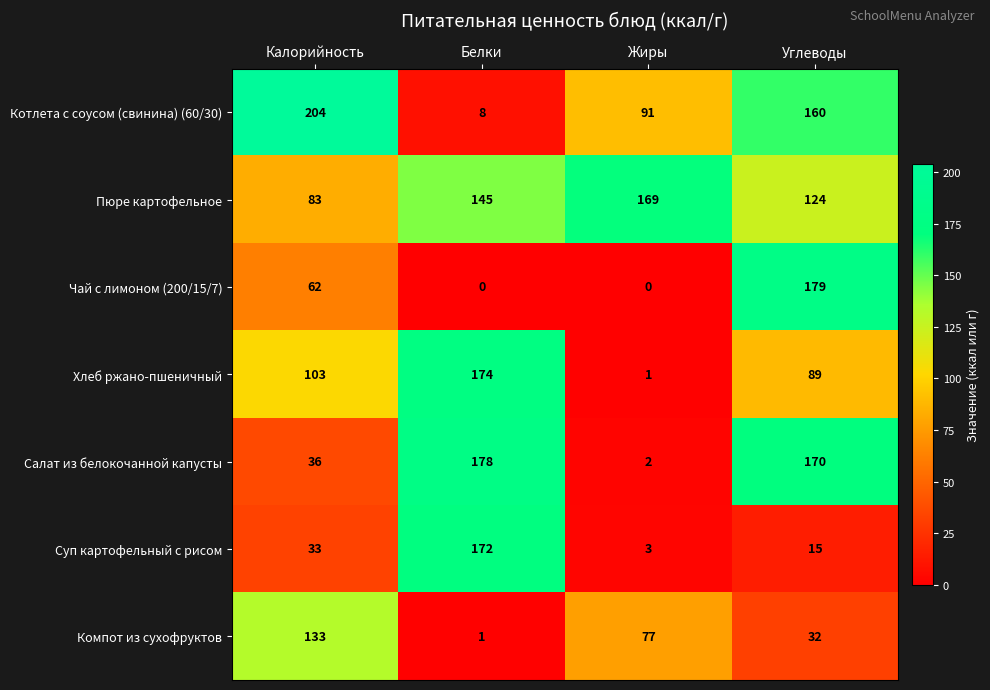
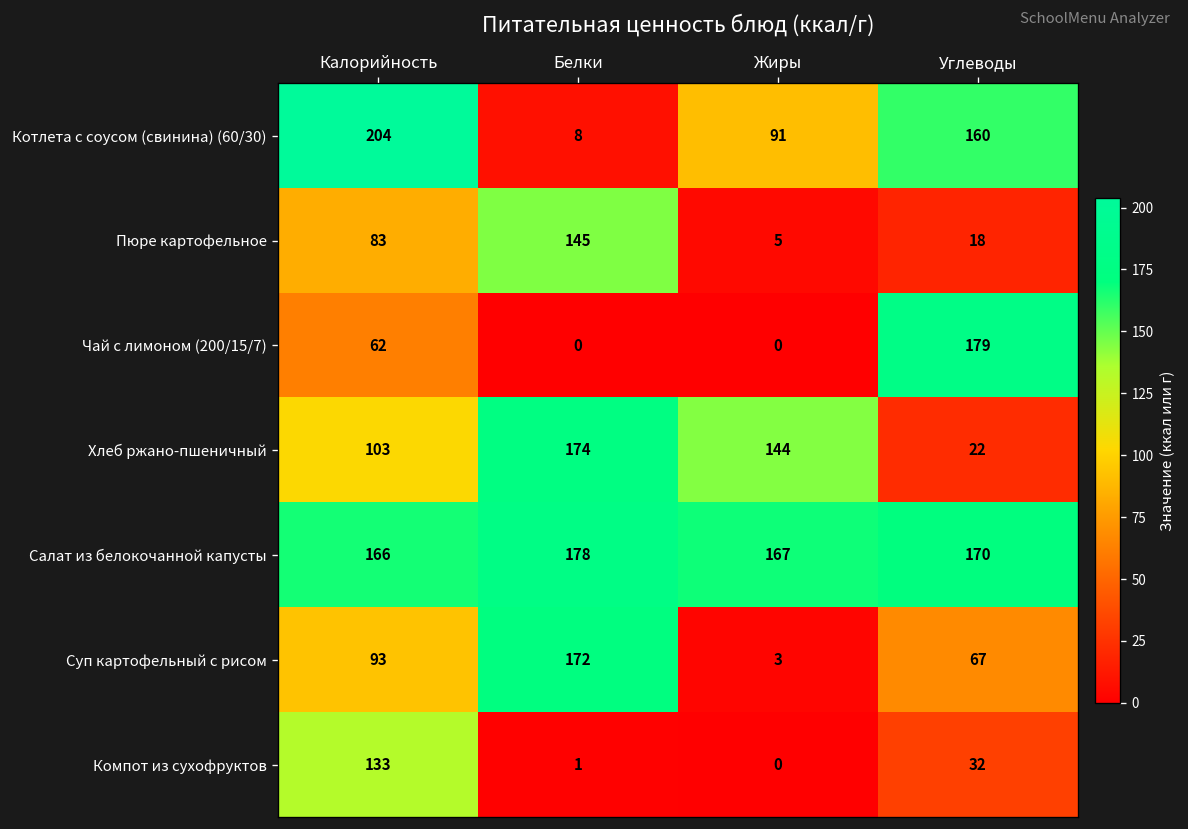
  {
    "Котлета с соусом (свинина) (60/30)": {
      "Калорийность": 204,
      "Белки": 8,
      "Жиры": 91,
      "Углеводы": 160
    },
    "Пюре картофельное": {
      "Калорийность": 83,
      "Белки": 145,
-     "Жиры": 169,
-     "Углеводы": 124
+     "Жиры": 5,
+     "Углеводы": 18
    },
    "Чай с лимоном (200/15/7)": {
      "Калорийность": 62,
      "Белки": 0,
      "Жиры": 0,
      "Углеводы": 179
    },
    "Хлеб ржано-пшеничный": {
      "Калорийность": 103,
      "Белки": 174,
-     "Жиры": 1,
-     "Углеводы": 89
+     "Жиры": 144,
+     "Углеводы": 22
    },
    "Салат из белокочанной капусты": {
-     "Калорийность": 36,
+     "Калорийность": 166,
      "Белки": 178,
-     "Жиры": 2,
+     "Жиры": 167,
      "Углеводы": 170
    },
    "Суп картофельный с рисом": {
-     "Калорийность": 33,
+     "Калорийность": 93,
      "Белки": 172,
      "Жиры": 3,
-     "Углеводы": 15
+     "Углеводы": 67
    },
    "Компот из сухофруктов": {
      "Калорийность": 133,
      "Белки": 1,
-     "Жиры": 77,
+     "Жиры": 0,
      "Углеводы": 32
    }
  }
